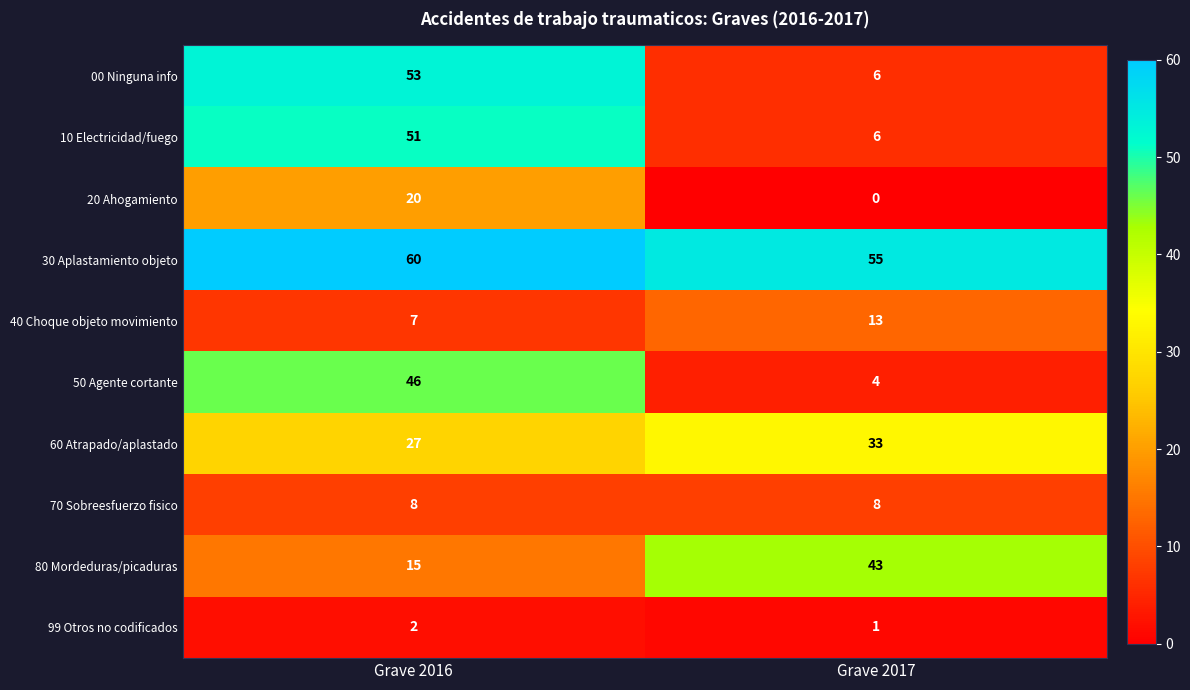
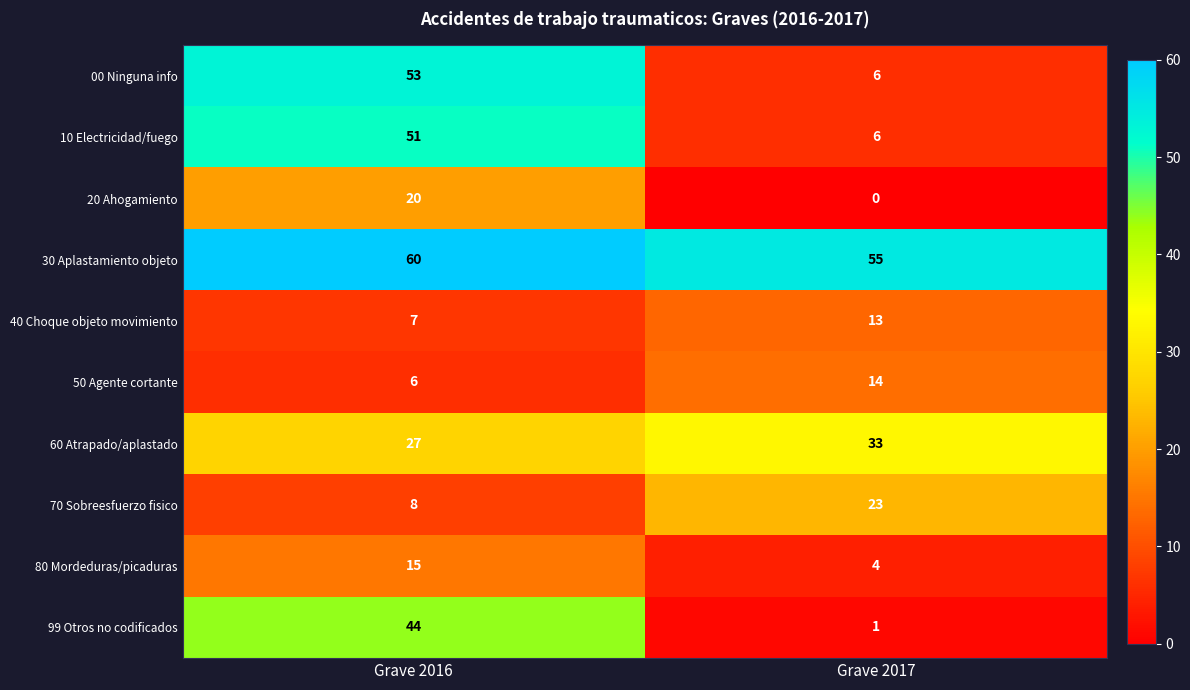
  {
    "00 Ninguna info": {
      "Grave 2016": 53,
      "Grave 2017": 6
    },
    "10 Electricidad/fuego": {
      "Grave 2016": 51,
      "Grave 2017": 6
    },
    "20 Ahogamiento": {
      "Grave 2016": 20,
      "Grave 2017": 0
    },
    "30 Aplastamiento objeto": {
      "Grave 2016": 60,
      "Grave 2017": 55
    },
    "40 Choque objeto movimiento": {
      "Grave 2016": 7,
      "Grave 2017": 13
    },
    "50 Agente cortante": {
-     "Grave 2016": 46,
-     "Grave 2017": 4
+     "Grave 2016": 6,
+     "Grave 2017": 14
    },
    "60 Atrapado/aplastado": {
      "Grave 2016": 27,
      "Grave 2017": 33
    },
    "70 Sobreesfuerzo fisico": {
      "Grave 2016": 8,
-     "Grave 2017": 8
+     "Grave 2017": 23
    },
    "80 Mordeduras/picaduras": {
      "Grave 2016": 15,
-     "Grave 2017": 43
+     "Grave 2017": 4
    },
    "99 Otros no codificados": {
-     "Grave 2016": 2,
+     "Grave 2016": 44,
      "Grave 2017": 1
    }
  }
